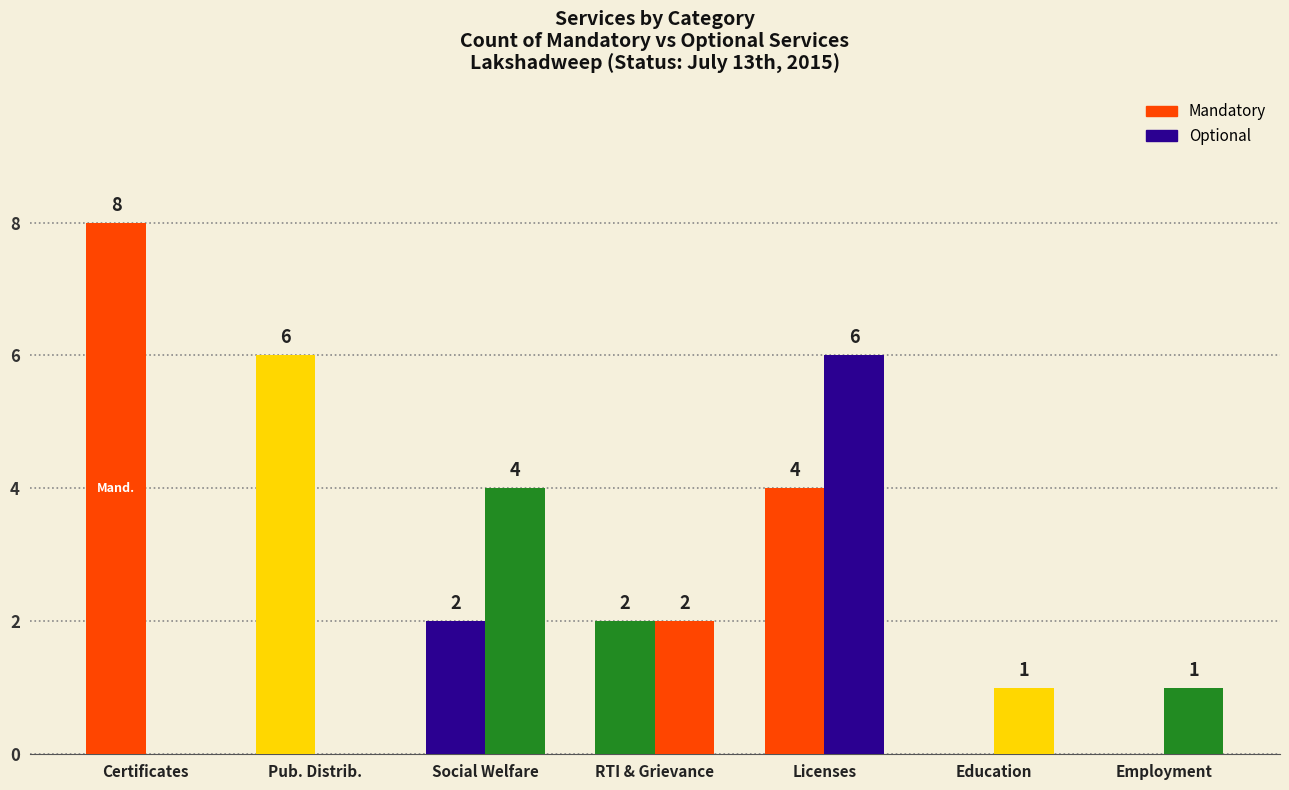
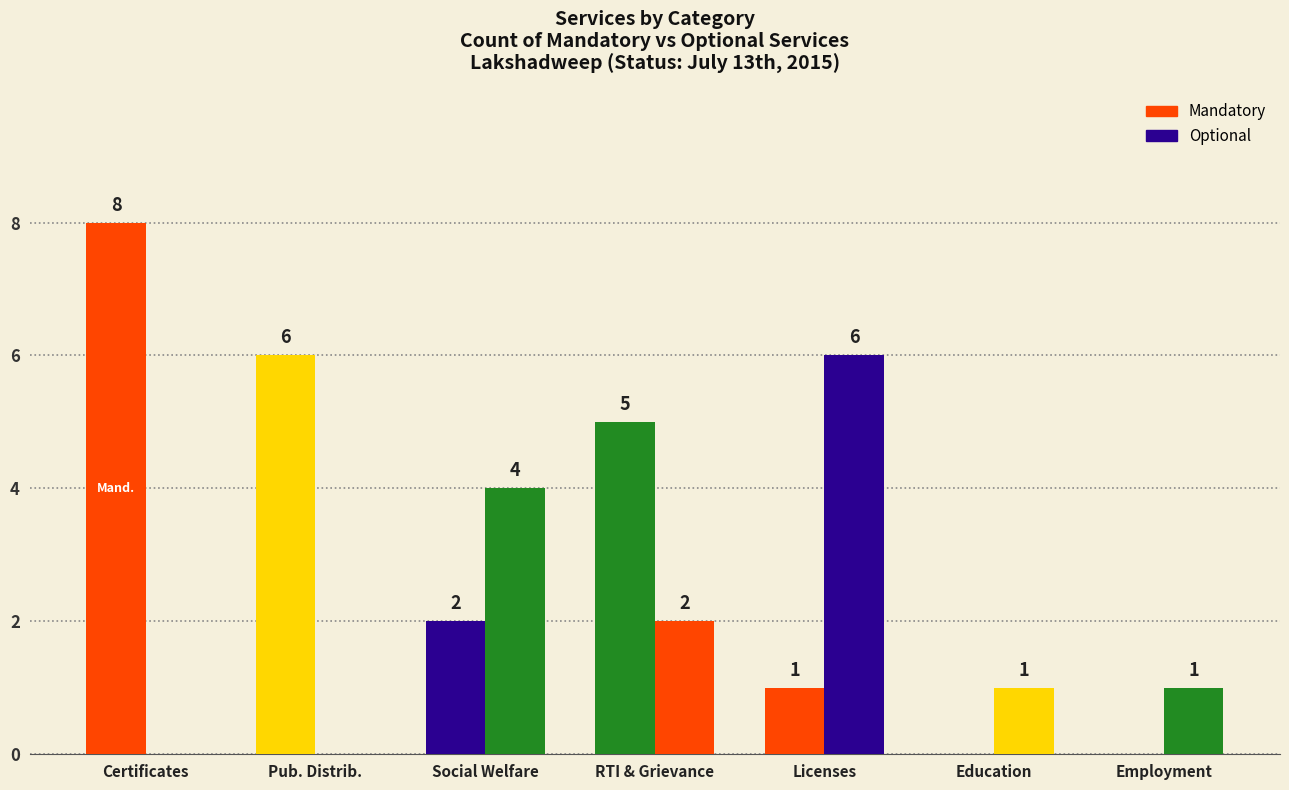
  {
    "Mandatory": {
      "Certificates": 8,
      "Pub. Distrib.": 6,
      "Social Welfare": 2,
-     "RTI & Grievance": 2,
-     "Licenses": 4
+     "RTI & Grievance": 5,
+     "Licenses": 1
    }
  }
